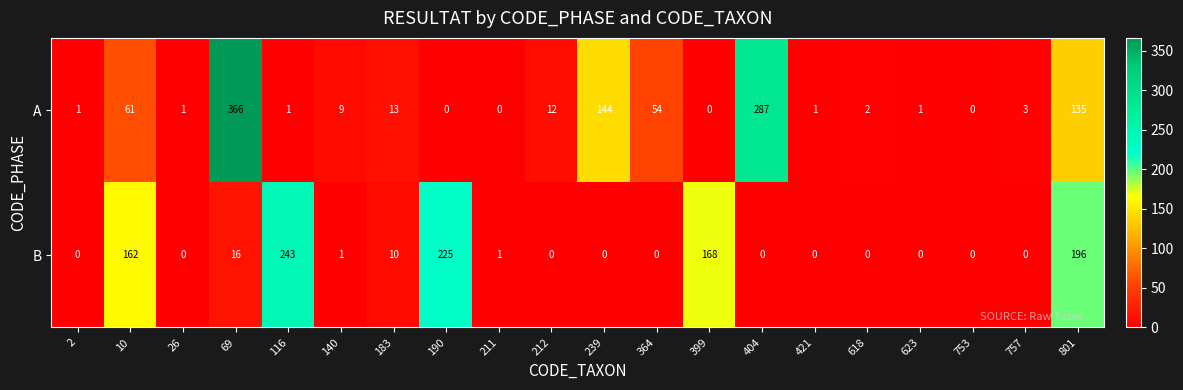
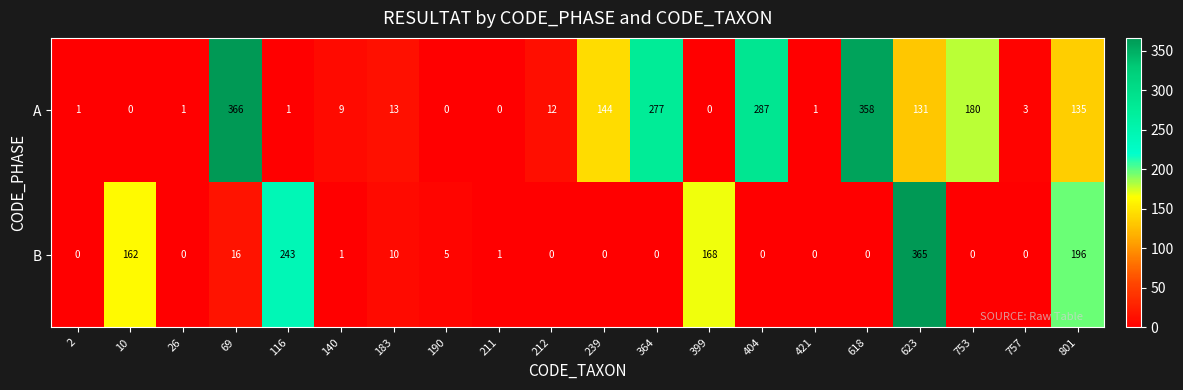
  {
    "A": {
      "2": 1,
-     "10": 61,
+     "10": 0,
      "26": 1,
      "69": 366,
      "116": 1,
      "140": 9,
      "183": 13,
      "190": 0,
      "211": 0,
      "212": 12,
      "239": 144,
-     "364": 54,
+     "364": 277,
      "399": 0,
      "404": 287,
      "421": 1,
-     "618": 2,
-     "623": 1,
-     "753": 0,
+     "618": 358,
+     "623": 131,
+     "753": 180,
      "757": 3,
      "801": 135
    },
    "B": {
      "2": 0,
      "10": 162,
      "26": 0,
      "69": 16,
      "116": 243,
      "140": 1,
      "183": 10,
-     "190": 225,
+     "190": 5,
      "211": 1,
      "212": 0,
      "239": 0,
      "364": 0,
      "399": 168,
      "404": 0,
      "421": 0,
      "618": 0,
-     "623": 0,
+     "623": 365,
      "753": 0,
      "801": 196
    }
  }
